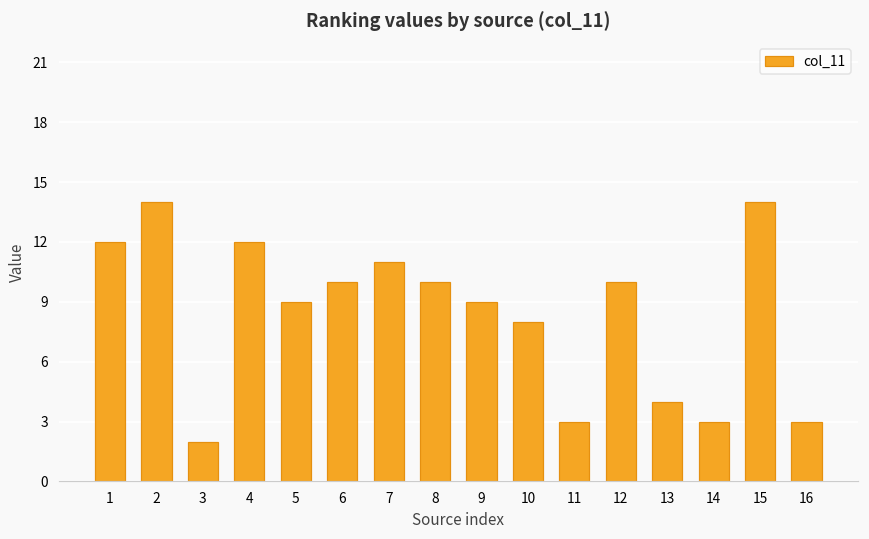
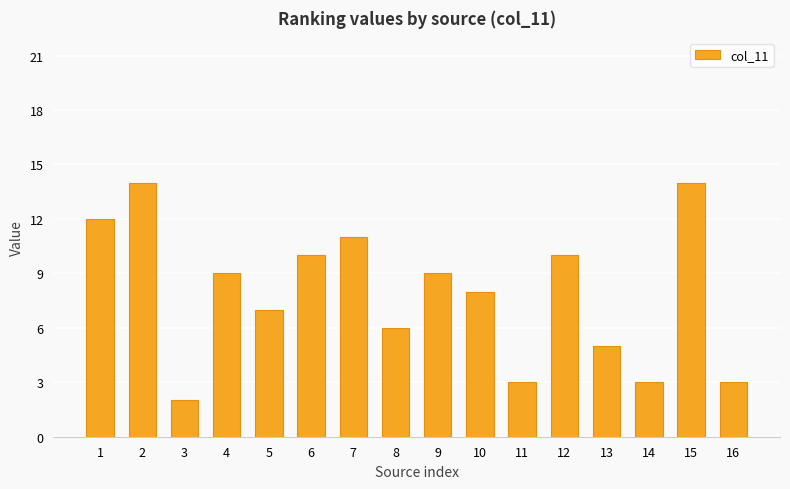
  {
    "1": 12,
    "2": 14,
    "3": 2,
-   "4": 12,
-   "5": 9,
+   "4": 9,
+   "5": 7,
    "6": 10,
    "7": 11,
-   "8": 10,
+   "8": 6,
    "9": 9,
    "10": 8,
    "11": 3,
    "12": 10,
-   "13": 4,
+   "13": 5,
    "14": 3,
    "15": 14,
    "16": 3
  }
